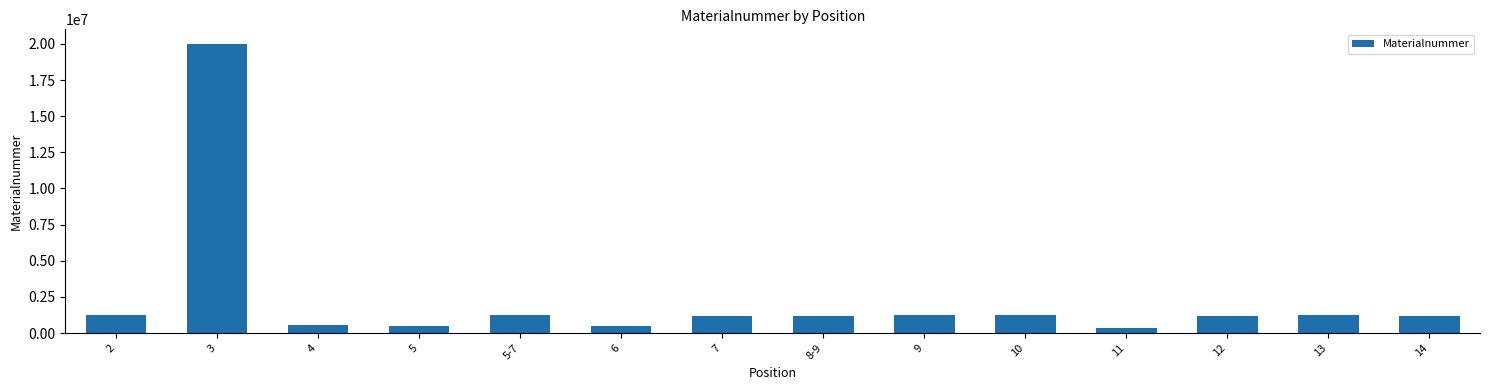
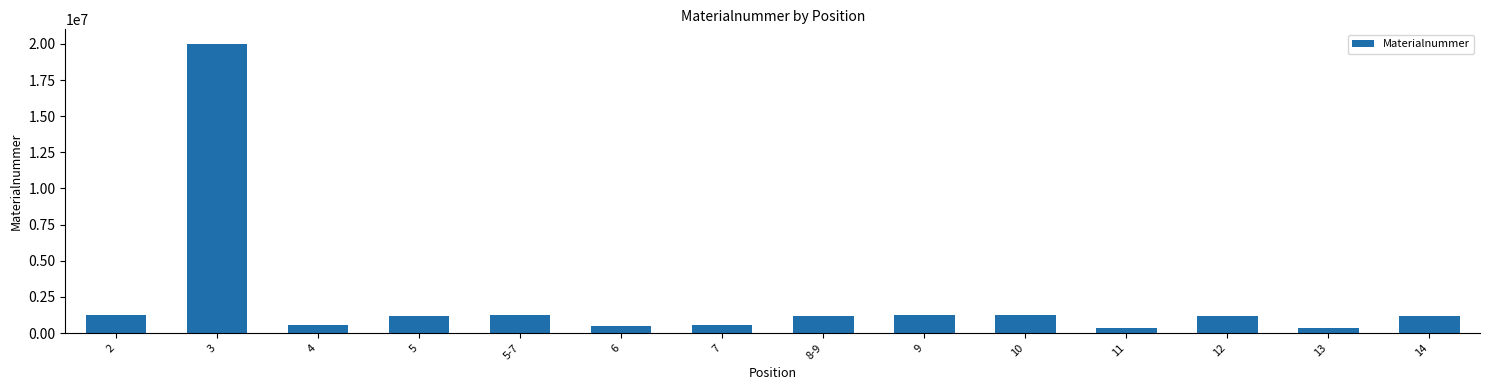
  {
    "2": 1200000,
    "3": 20000000,
    "4": 600000,
-   "5": 500000,
+   "5": 1200000,
    "5-7": 1200000,
    "6": 500000,
-   "7": 1200000,
+   "7": 500000,
    "8-9": 1200000,
    "9": 1200000,
    "10": 1200000,
    "11": 400000,
    "12": 1200000,
-   "13": 1200000,
+   "13": 400000,
    "14": 1200000
  }
